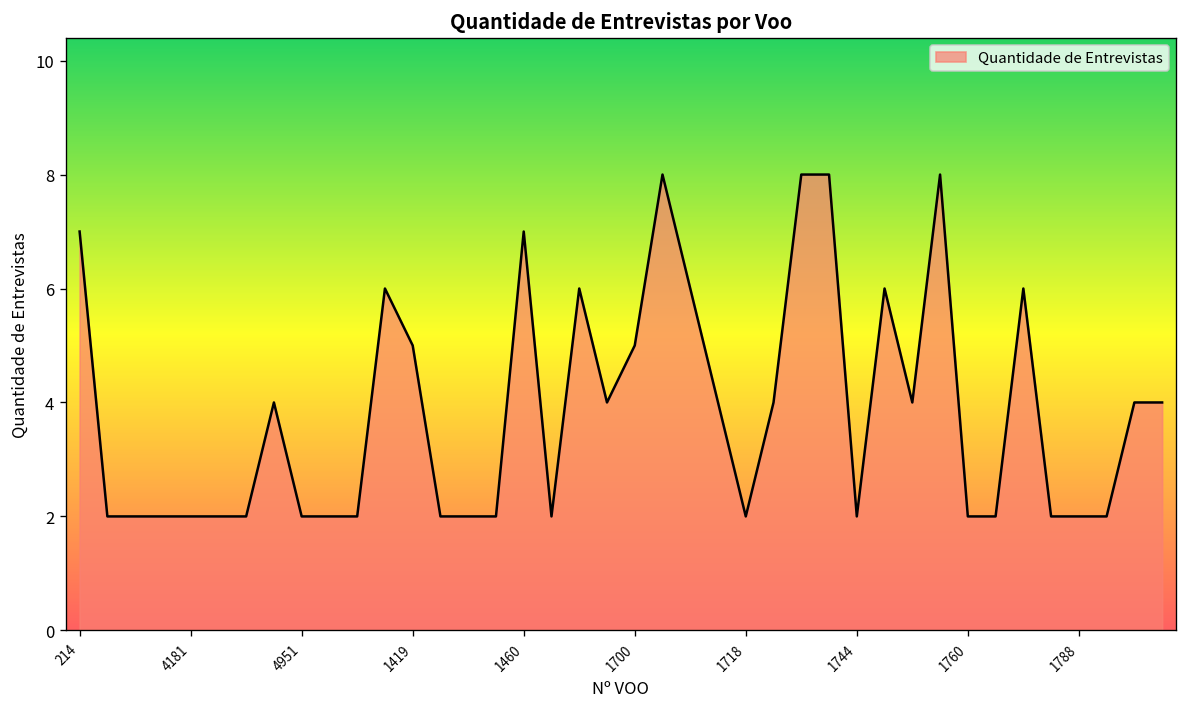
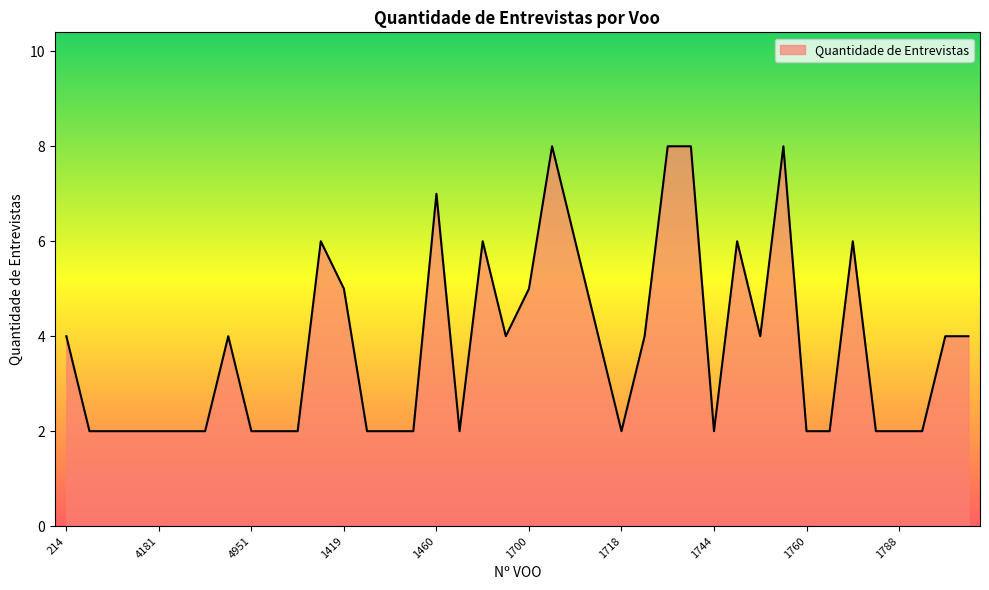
  {
-   "214": 7,
+   "214": 4,
    "4181": 2,
    "4951": 2,
    "1419": 5,
    "1460": 7,
    "1700": 5,
    "1718": 2,
    "1744": 2,
    "1760": 2,
    "1788": 2
  }
